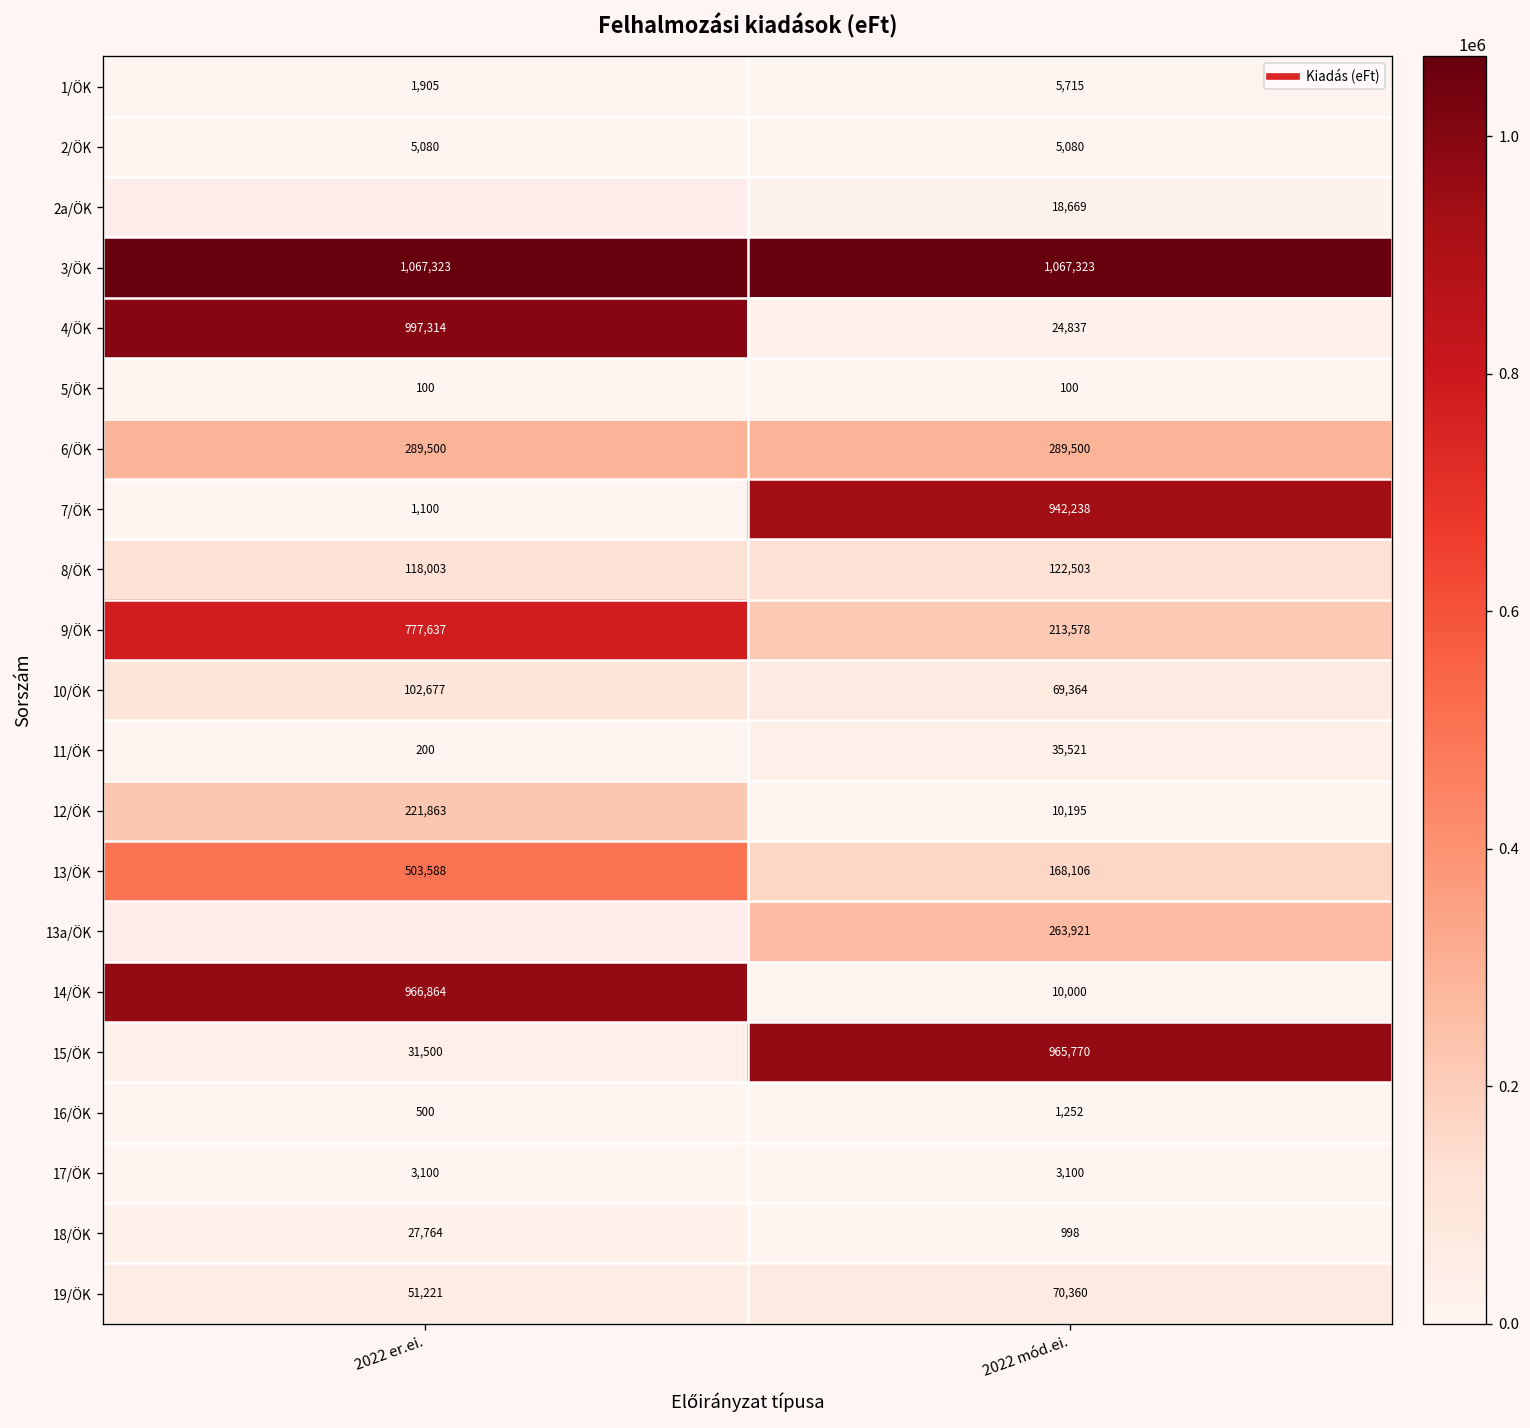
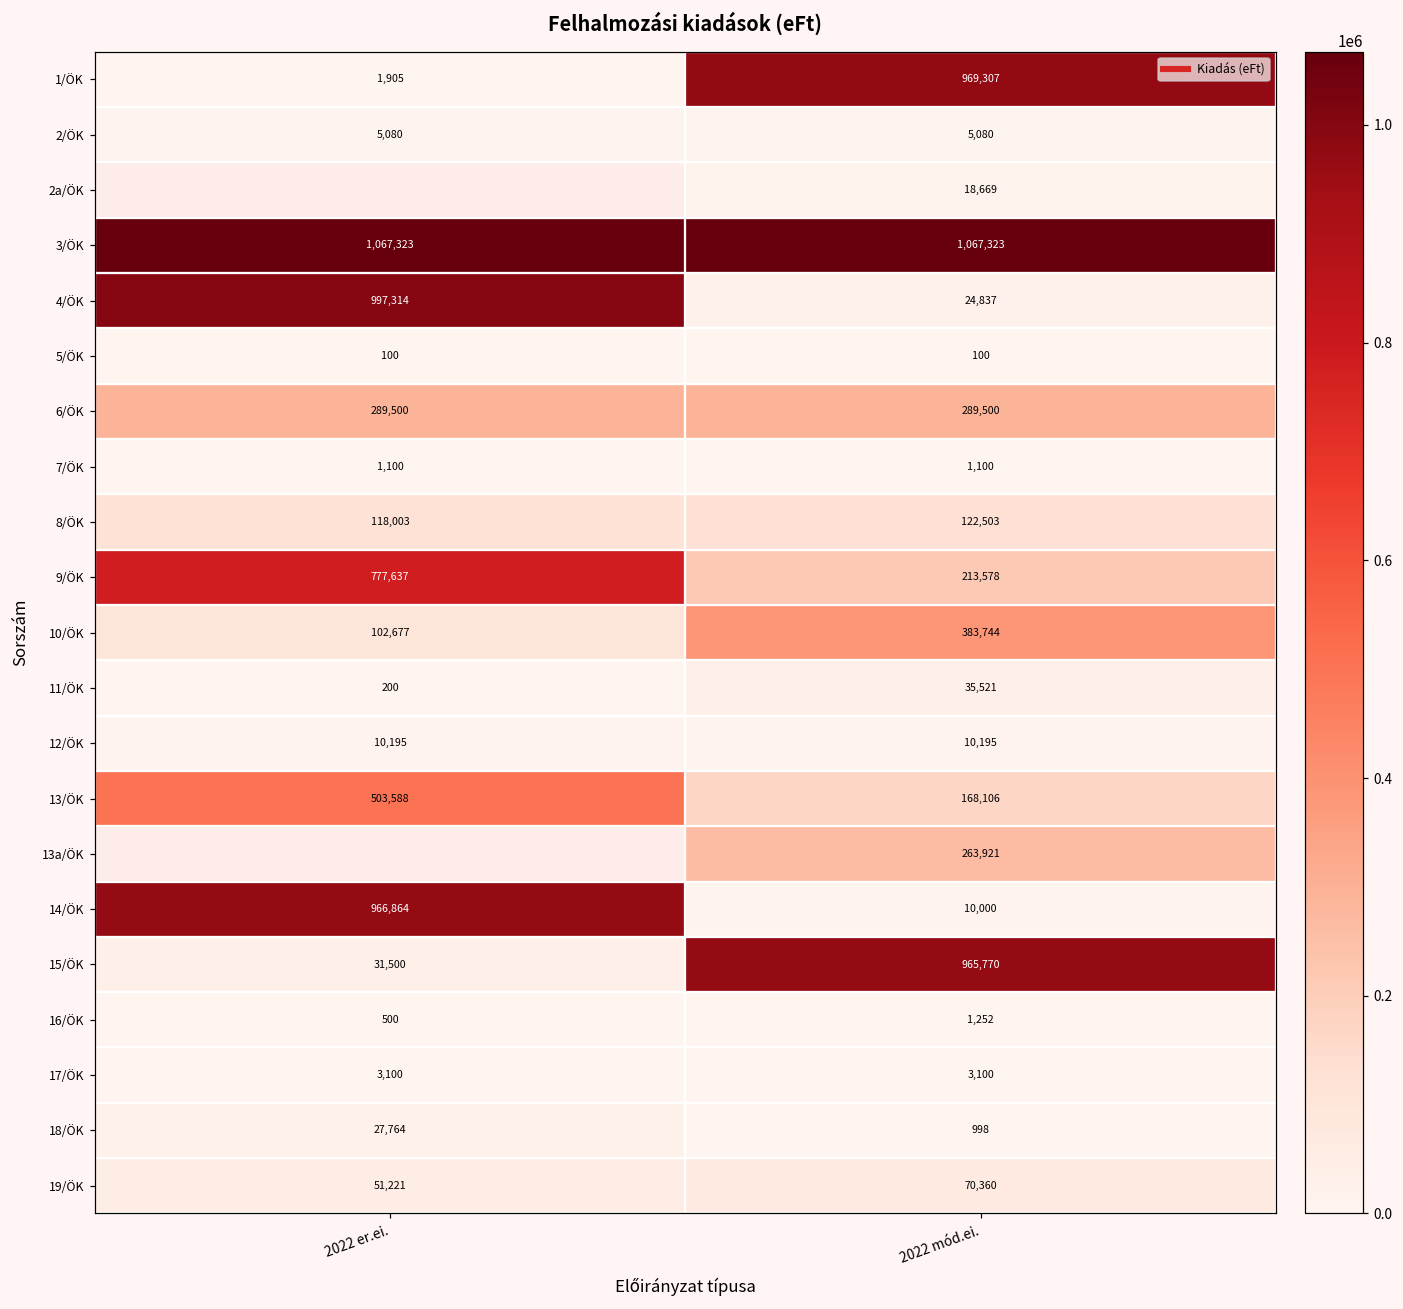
  {
    "1/ÖK": {
      "2022 er.ei.": "1,905",
-     "2022 mód.ei.": "5,715"
+     "2022 mód.ei.": "969,307"
    },
    "2/ÖK": {
      "2022 er.ei.": "5,080",
      "2022 mód.ei.": "5,080"
    },
    "2a/ÖK": {
      "2022 mód.ei.": "18,669"
    },
    "3/ÖK": {
      "2022 er.ei.": "1,067,323",
      "2022 mód.ei.": "1,067,323"
    },
    "4/ÖK": {
      "2022 er.ei.": "997,314",
      "2022 mód.ei.": "24,837"
    },
    "5/ÖK": {
      "2022 er.ei.": "100",
      "2022 mód.ei.": "100"
    },
    "6/ÖK": {
      "2022 er.ei.": "289,500",
      "2022 mód.ei.": "289,500"
    },
    "7/ÖK": {
      "2022 er.ei.": "1,100",
-     "2022 mód.ei.": "942,238"
+     "2022 mód.ei.": "1,100"
    },
    "8/ÖK": {
      "2022 er.ei.": "118,003",
      "2022 mód.ei.": "122,503"
    },
    "9/ÖK": {
      "2022 er.ei.": "777,637",
      "2022 mód.ei.": "213,578"
    },
    "10/ÖK": {
      "2022 er.ei.": "102,677",
-     "2022 mód.ei.": "69,364"
+     "2022 mód.ei.": "383,744"
    },
    "11/ÖK": {
      "2022 er.ei.": "200",
      "2022 mód.ei.": "35,521"
    },
    "12/ÖK": {
-     "2022 er.ei.": "221,863",
+     "2022 er.ei.": "10,195",
      "2022 mód.ei.": "10,195"
    },
    "13/ÖK": {
      "2022 er.ei.": "503,588",
      "2022 mód.ei.": "168,106"
    },
    "13a/ÖK": {
      "2022 mód.ei.": "263,921"
    },
    "14/ÖK": {
      "2022 er.ei.": "966,864",
      "2022 mód.ei.": "10,000"
    },
    "15/ÖK": {
      "2022 er.ei.": "31,500",
      "2022 mód.ei.": "965,770"
    },
    "16/ÖK": {
      "2022 er.ei.": "500",
      "2022 mód.ei.": "1,252"
    },
    "17/ÖK": {
      "2022 er.ei.": "3,100",
      "2022 mód.ei.": "3,100"
    },
    "18/ÖK": {
      "2022 er.ei.": "27,764",
      "2022 mód.ei.": "998"
    },
    "19/ÖK": {
      "2022 er.ei.": "51,221",
      "2022 mód.ei.": "70,360"
    }
  }
